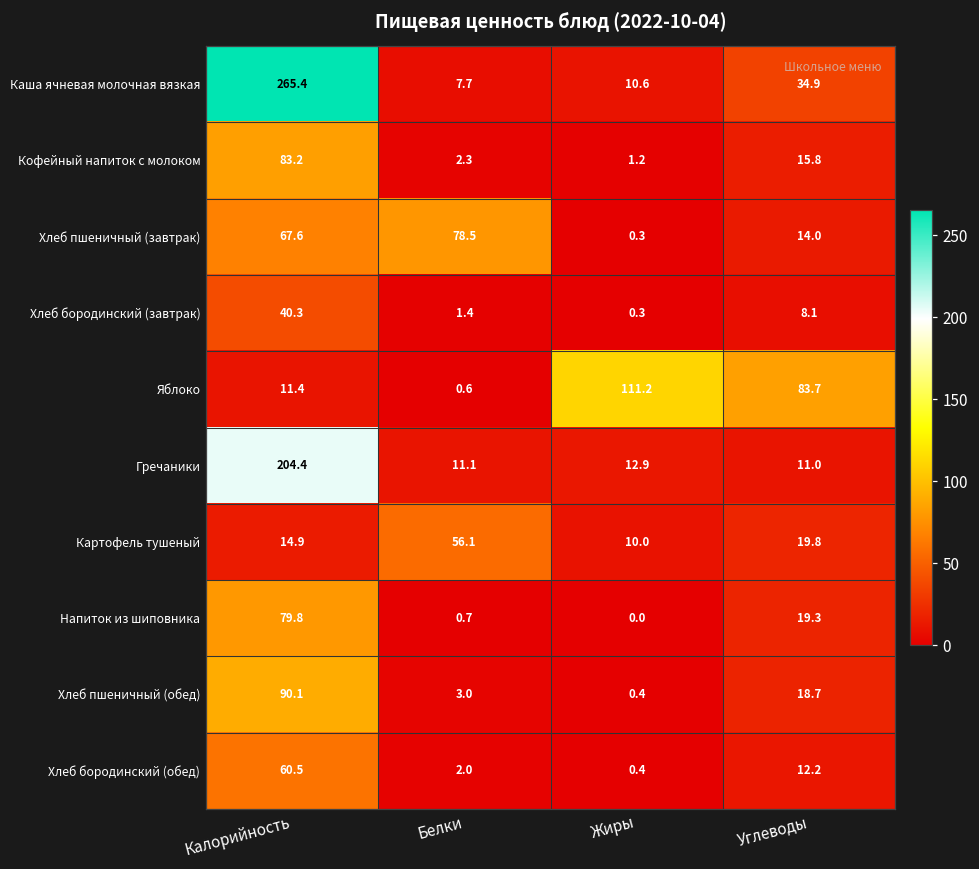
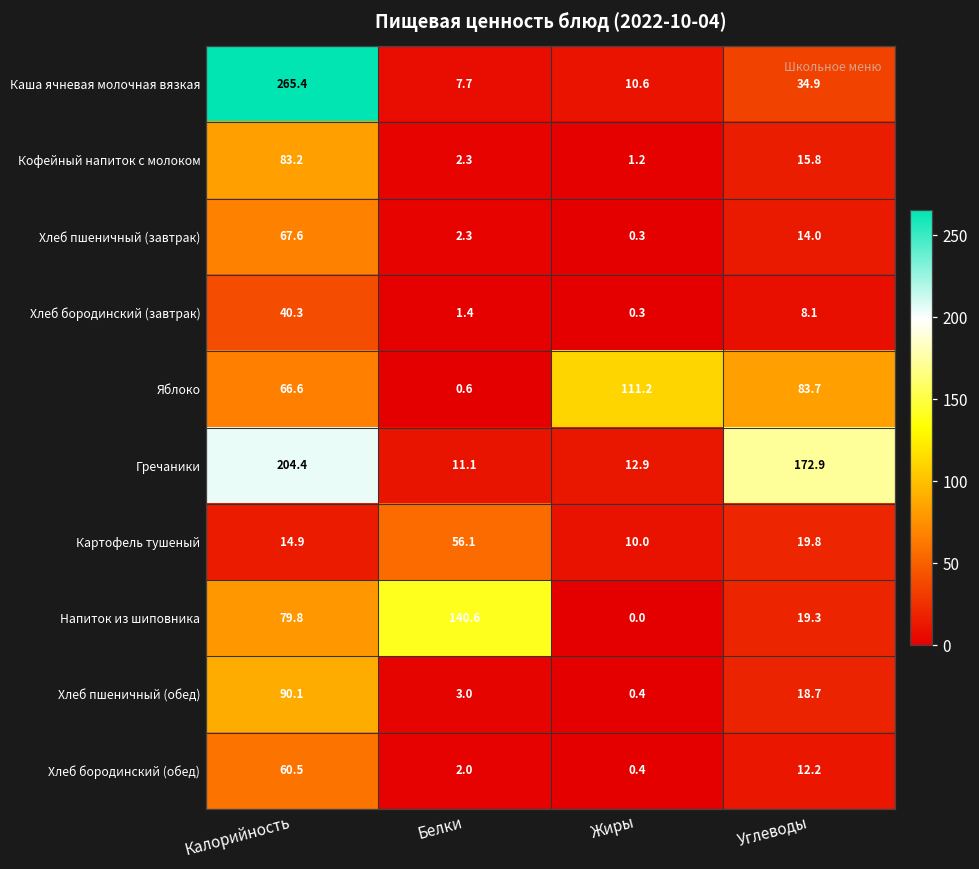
  {
    "Каша ячневая молочная вязкая": {
      "Калорийность": 265.4,
      "Белки": 7.7,
      "Жиры": 10.6
    },
    "Кофейный напиток с молоком": {
      "Калорийность": 83.2,
      "Белки": 2.3,
      "Жиры": 1.2,
      "Углеводы": 15.8
    },
    "Хлеб пшеничный (завтрак)": {
      "Калорийность": 67.6,
-     "Белки": 78.5,
+     "Белки": 2.3,
      "Жиры": 0.3,
      "Углеводы": 14.0
    },
    "Хлеб бородинский (завтрак)": {
      "Калорийность": 40.3,
      "Белки": 1.4,
      "Жиры": 0.3,
      "Углеводы": 8.1
    },
    "Яблоко": {
-     "Калорийность": 11.4,
+     "Калорийность": 66.6,
      "Белки": 0.6,
      "Жиры": 111.2,
      "Углеводы": 83.7
    },
    "Гречаники": {
      "Калорийность": 204.4,
      "Белки": 11.1,
      "Жиры": 12.9,
-     "Углеводы": 11.0
+     "Углеводы": 172.9
    },
    "Картофель тушеный": {
      "Калорийность": 14.9,
      "Белки": 56.1,
      "Жиры": 10.0,
      "Углеводы": 19.8
    },
    "Напиток из шиповника": {
      "Калорийность": 79.8,
-     "Белки": 0.7,
+     "Белки": 140.6,
      "Жиры": 0.0,
      "Углеводы": 19.3
    },
    "Хлеб пшеничный (обед)": {
      "Калорийность": 90.1,
      "Белки": 3.0,
      "Жиры": 0.4,
      "Углеводы": 18.7
    },
    "Хлеб бородинский (обед)": {
      "Калорийность": 60.5,
      "Белки": 2.0,
      "Жиры": 0.4,
      "Углеводы": 12.2
    }
  }
